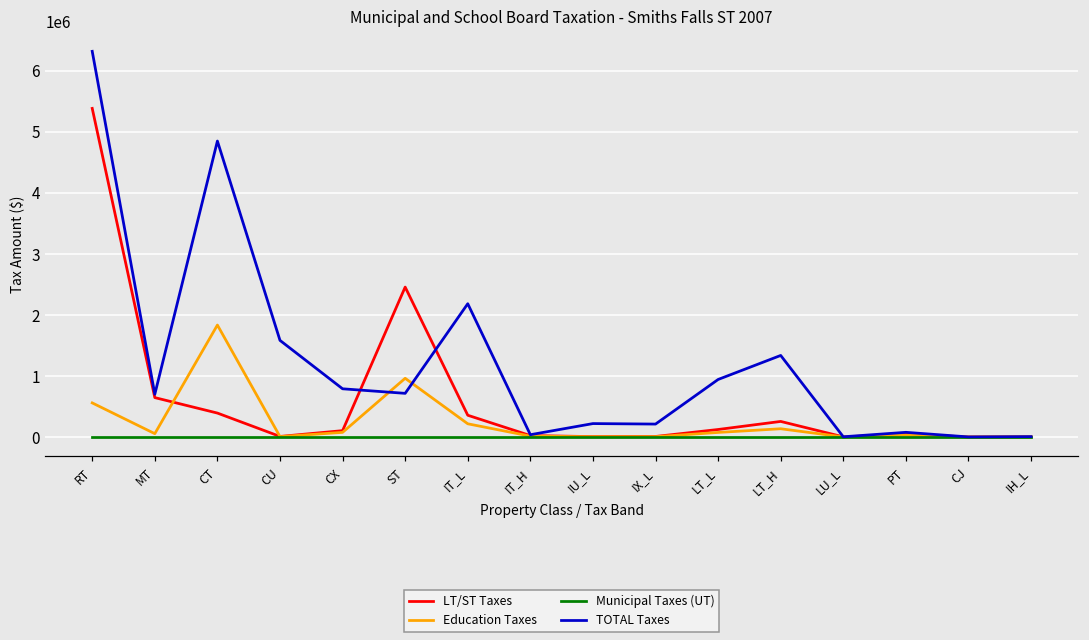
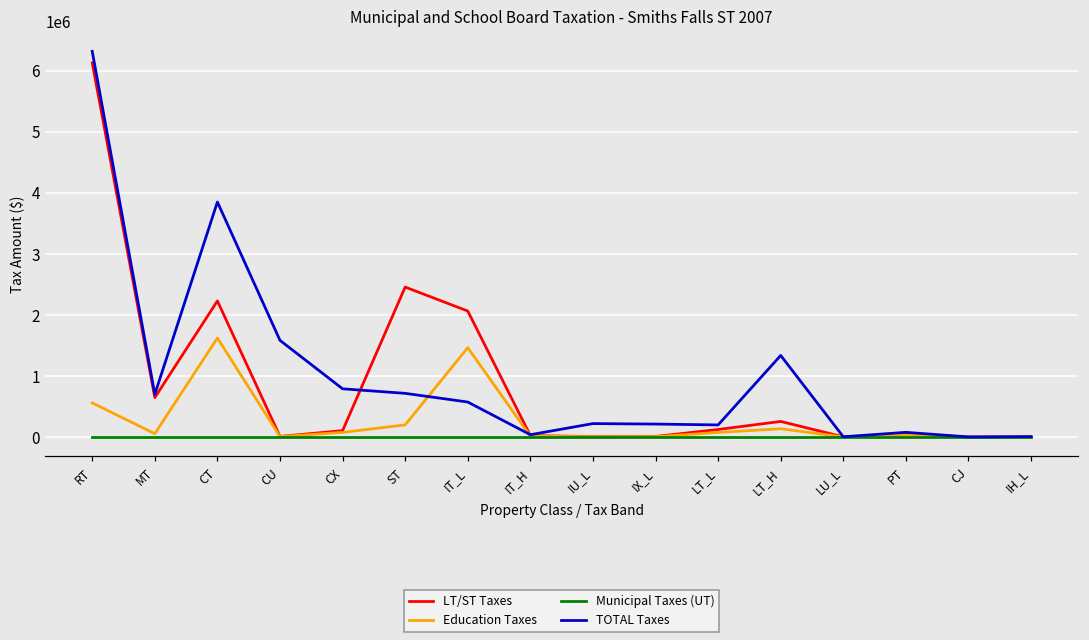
  {
    "LT/ST Taxes": {
-     "RT": 5400000,
+     "RT": 6100000,
      "MT": 600000,
-     "CT": 400000,
+     "CT": 2200000,
      "ST": 2500000,
-     "IT_L": 400000,
+     "IT_L": 2100000,
      "LT_L": 100000,
      "LT_H": 300000
    },
    "Education Taxes": {
      "RT": 600000,
      "MT": 100000,
-     "CT": 1800000,
-     "ST": 1000000,
-     "IT_L": 200000,
+     "CT": 1600000,
+     "ST": 200000,
+     "IT_L": 1500000,
      "LT_L": 100000,
      "LT_H": 100000
    },
    "Municipal Taxes (UT)": {
      "RT": 0,
      "MT": 0,
      "CT": 0,
      "CX": 0,
      "ST": 0,
      "IT_L": 0,
      "LT_L": 0,
      "LT_H": 0
    },
    "TOTAL Taxes": {
      "RT": 6300000,
      "MT": 700000,
-     "CT": 4800000,
+     "CT": 3800000,
      "CU": 1600000,
      "CX": 800000,
      "ST": 700000,
-     "IT_L": 2200000,
+     "IT_L": 600000,
      "IU_L": 200000,
      "IX_L": 200000,
-     "LT_L": 900000,
+     "LT_L": 200000,
      "LT_H": 1300000
    }
  }
